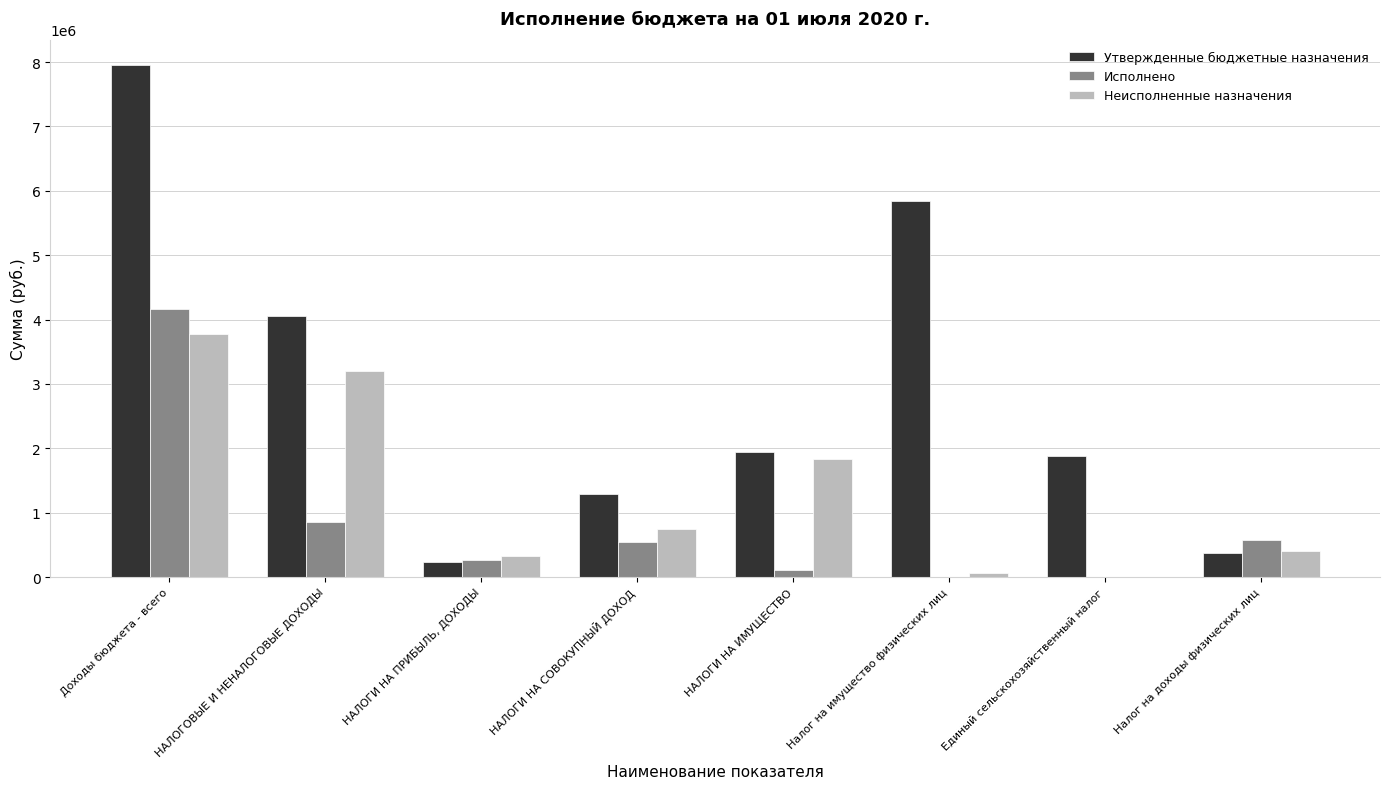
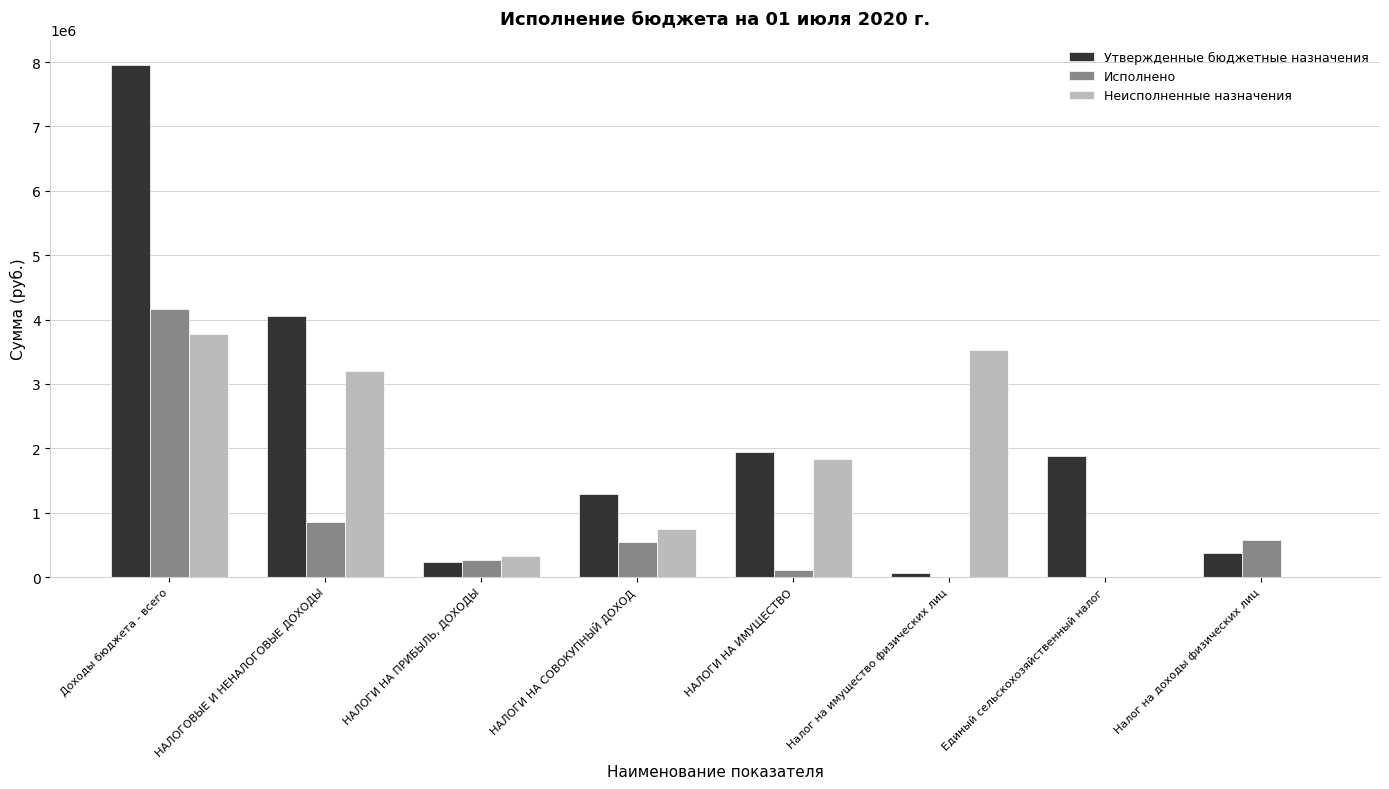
  {
    "Утвержденные бюджетные назначения": {
      "Доходы бюджета - всего": 7900000,
      "НАЛОГОВЫЕ И НЕНАЛОГОВЫЕ ДОХОДЫ": 4100000,
      "НАЛОГИ НА ПРИБЫЛЬ, ДОХОДЫ": 200000,
      "НАЛОГИ НА СОВОКУПНЫЙ ДОХОД": 1300000,
      "НАЛОГИ НА ИМУЩЕСТВО": 1900000,
-     "Налог на имущество физических лиц": 5800000,
+     "Налог на имущество физических лиц": 100000,
      "Единый сельскохозяйственный налог": 1900000,
      "Налог на доходы физических лиц": 400000
    },
    "Исполнено": {
      "Доходы бюджета - всего": 4200000,
      "НАЛОГОВЫЕ И НЕНАЛОГОВЫЕ ДОХОДЫ": 900000,
      "НАЛОГИ НА ПРИБЫЛЬ, ДОХОДЫ": 300000,
      "НАЛОГИ НА СОВОКУПНЫЙ ДОХОД": 500000,
      "НАЛОГИ НА ИМУЩЕСТВО": 100000,
      "Единый сельскохозяйственный налог": 0,
      "Налог на доходы физических лиц": 600000
    },
    "Неисполненные назначения": {
      "Доходы бюджета - всего": 3800000,
      "НАЛОГОВЫЕ И НЕНАЛОГОВЫЕ ДОХОДЫ": 3200000,
      "НАЛОГИ НА ПРИБЫЛЬ, ДОХОДЫ": 300000,
      "НАЛОГИ НА СОВОКУПНЫЙ ДОХОД": 700000,
      "НАЛОГИ НА ИМУЩЕСТВО": 1800000,
-     "Налог на имущество физических лиц": 100000,
+     "Налог на имущество физических лиц": 3500000,
      "Единый сельскохозяйственный налог": 0,
-     "Налог на доходы физических лиц": 400000
+     "Налог на доходы физических лиц": 0
    }
  }
